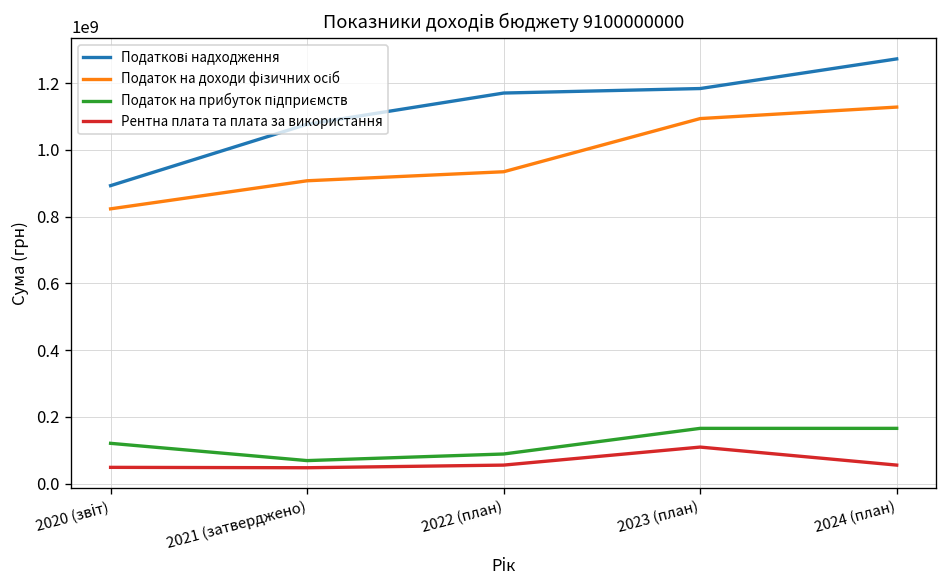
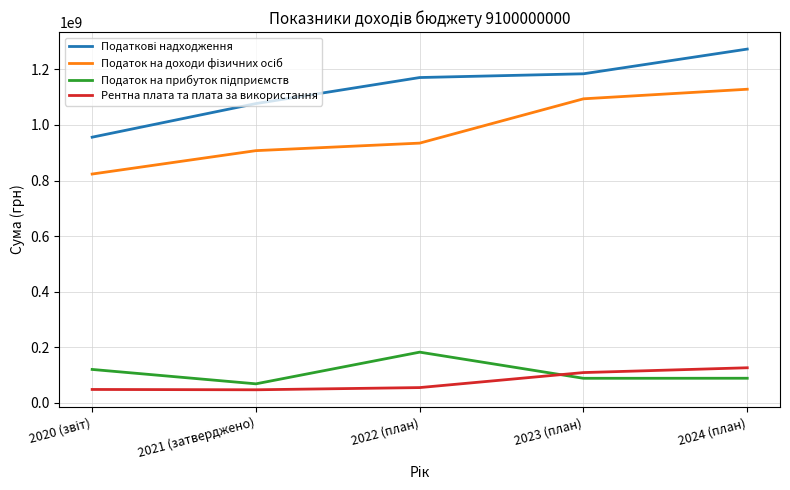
  {
    "Податкові надходження": {
-     "2020 (звіт)": 890000000,
+     "2020 (звіт)": 960000000,
      "2022 (план)": 1170000000,
      "2023 (план)": 1180000000,
      "2024 (план)": 1270000000
    },
    "Податок на доходи фізичних осіб": {
      "2020 (звіт)": 820000000,
      "2021 (затверджено)": 910000000,
      "2022 (план)": 930000000,
      "2023 (план)": 1090000000,
      "2024 (план)": 1130000000
    },
    "Податок на прибуток підприємств": {
      "2020 (звіт)": 120000000,
      "2021 (затверджено)": 70000000,
-     "2022 (план)": 90000000,
-     "2023 (план)": 170000000,
-     "2024 (план)": 170000000
+     "2022 (план)": 180000000,
+     "2023 (план)": 90000000,
+     "2024 (план)": 90000000
    },
    "Рентна плата та плата за використання": {
      "2020 (звіт)": 50000000,
      "2021 (затверджено)": 50000000,
      "2022 (план)": 60000000,
      "2023 (план)": 110000000,
-     "2024 (план)": 60000000
+     "2024 (план)": 130000000
    }
  }
